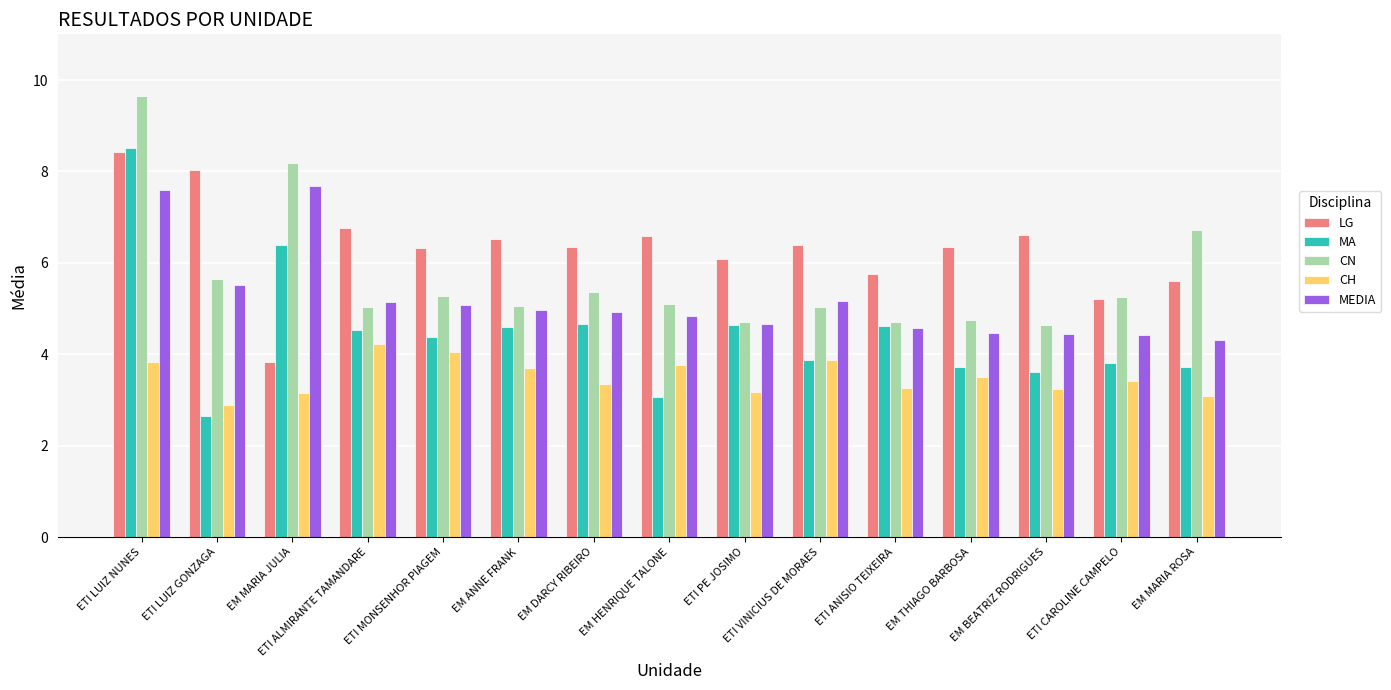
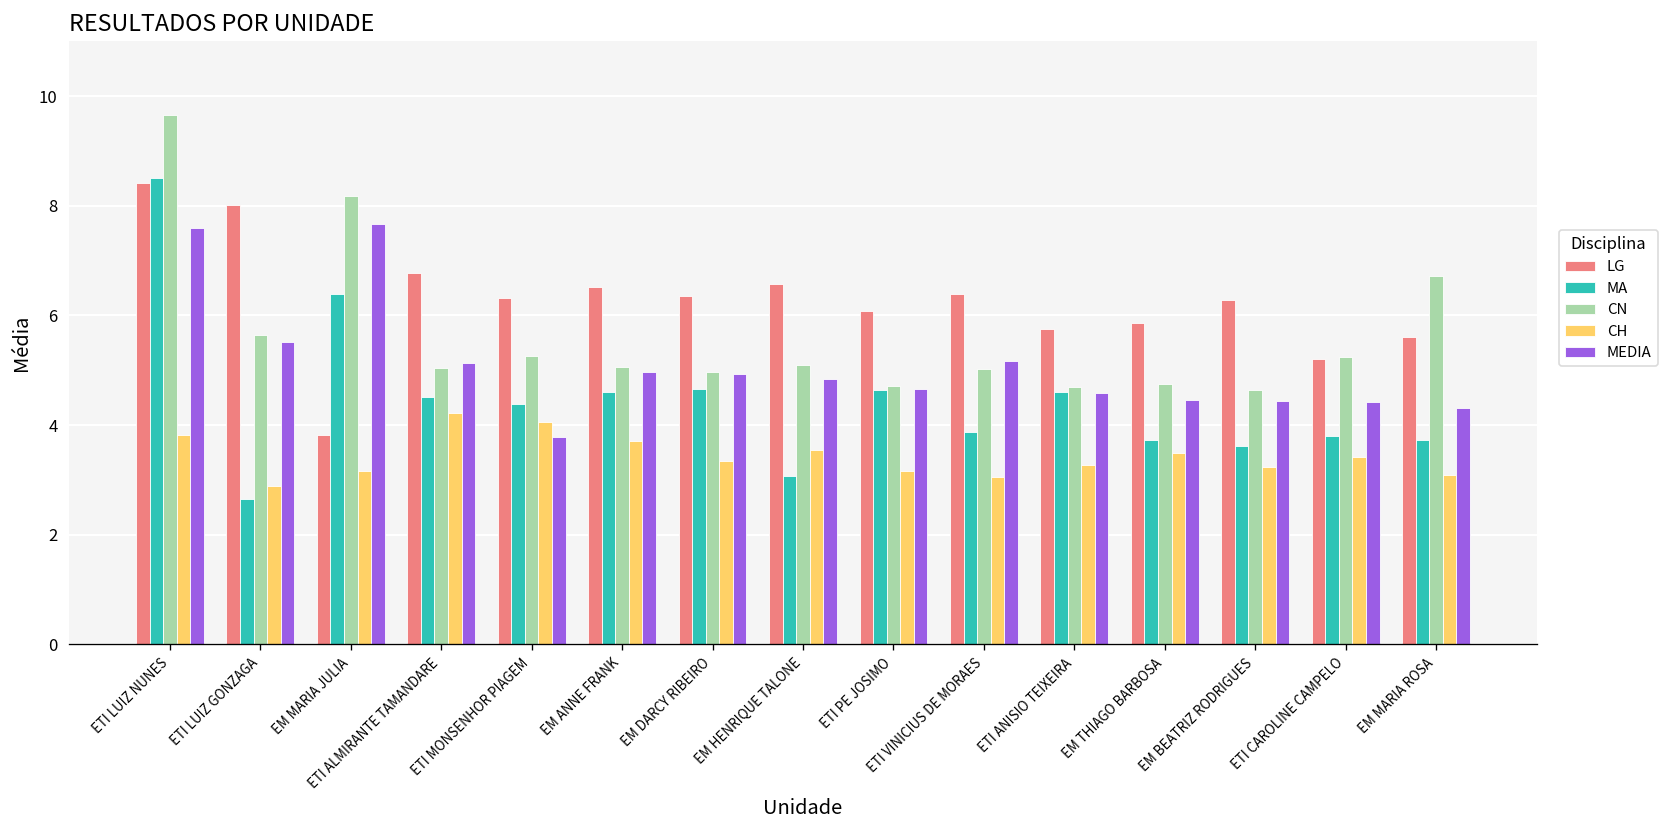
  {
    "LG": {
      "ETI LUIZ NUNES": 8.4,
      "ETI LUIZ GONZAGA": 8.0,
      "EM MARIA JULIA": 3.8,
      "ETI ALMIRANTE TAMANDARE": 6.8,
      "ETI MONSENHOR PIAGEM": 6.3,
      "EM ANNE FRANK": 6.5,
      "EM DARCY RIBEIRO": 6.3,
      "EM HENRIQUE TALONE": 6.6,
      "ETI PE JOSIMO": 6.1,
      "ETI VINICIUS DE MORAES": 6.4,
      "ETI ANISIO TEIXEIRA": 5.7,
-     "EM THIAGO BARBOSA": 6.4,
-     "EM BEATRIZ RODRIGUES": 6.6,
+     "EM THIAGO BARBOSA": 5.9,
+     "EM BEATRIZ RODRIGUES": 6.3,
      "ETI CAROLINE CAMPELO": 5.2,
      "EM MARIA ROSA": 5.6
    },
    "MA": {
      "ETI LUIZ NUNES": 8.5,
      "ETI LUIZ GONZAGA": 2.6,
      "EM MARIA JULIA": 6.4,
      "ETI ALMIRANTE TAMANDARE": 4.5,
      "ETI MONSENHOR PIAGEM": 4.4,
      "EM ANNE FRANK": 4.6,
      "EM DARCY RIBEIRO": 4.7,
      "EM HENRIQUE TALONE": 3.1,
      "ETI PE JOSIMO": 4.6,
      "ETI VINICIUS DE MORAES": 3.9,
      "ETI ANISIO TEIXEIRA": 4.6,
      "EM THIAGO BARBOSA": 3.7,
      "EM BEATRIZ RODRIGUES": 3.6,
      "ETI CAROLINE CAMPELO": 3.8,
      "EM MARIA ROSA": 3.7
    },
    "CN": {
      "ETI LUIZ NUNES": 9.6,
      "ETI LUIZ GONZAGA": 5.6,
      "EM MARIA JULIA": 8.2,
      "ETI ALMIRANTE TAMANDARE": 5.0,
      "ETI MONSENHOR PIAGEM": 5.3,
      "EM ANNE FRANK": 5.1,
-     "EM DARCY RIBEIRO": 5.4,
+     "EM DARCY RIBEIRO": 5.0,
      "EM HENRIQUE TALONE": 5.1,
      "ETI PE JOSIMO": 4.7,
      "ETI VINICIUS DE MORAES": 5.0,
      "ETI ANISIO TEIXEIRA": 4.7,
      "EM THIAGO BARBOSA": 4.7,
      "EM BEATRIZ RODRIGUES": 4.6,
      "ETI CAROLINE CAMPELO": 5.2,
      "EM MARIA ROSA": 6.7
    },
    "CH": {
      "ETI LUIZ NUNES": 3.8,
      "ETI LUIZ GONZAGA": 2.9,
      "EM MARIA JULIA": 3.2,
      "ETI ALMIRANTE TAMANDARE": 4.2,
      "ETI MONSENHOR PIAGEM": 4.1,
      "EM ANNE FRANK": 3.7,
      "EM DARCY RIBEIRO": 3.3,
-     "EM HENRIQUE TALONE": 3.8,
+     "EM HENRIQUE TALONE": 3.5,
      "ETI PE JOSIMO": 3.2,
-     "ETI VINICIUS DE MORAES": 3.9,
+     "ETI VINICIUS DE MORAES": 3.1,
      "ETI ANISIO TEIXEIRA": 3.3,
      "EM THIAGO BARBOSA": 3.5,
      "EM BEATRIZ RODRIGUES": 3.2,
      "ETI CAROLINE CAMPELO": 3.4,
      "EM MARIA ROSA": 3.1
    },
    "MEDIA": {
      "ETI LUIZ NUNES": 7.6,
      "ETI LUIZ GONZAGA": 5.5,
      "EM MARIA JULIA": 7.7,
      "ETI ALMIRANTE TAMANDARE": 5.1,
-     "ETI MONSENHOR PIAGEM": 5.1,
+     "ETI MONSENHOR PIAGEM": 3.8,
      "EM ANNE FRANK": 5.0,
      "EM DARCY RIBEIRO": 4.9,
      "EM HENRIQUE TALONE": 4.8,
      "ETI PE JOSIMO": 4.7,
      "ETI VINICIUS DE MORAES": 5.2,
      "ETI ANISIO TEIXEIRA": 4.6,
      "EM THIAGO BARBOSA": 4.5,
      "EM BEATRIZ RODRIGUES": 4.4,
      "ETI CAROLINE CAMPELO": 4.4,
      "EM MARIA ROSA": 4.3
    }
  }
